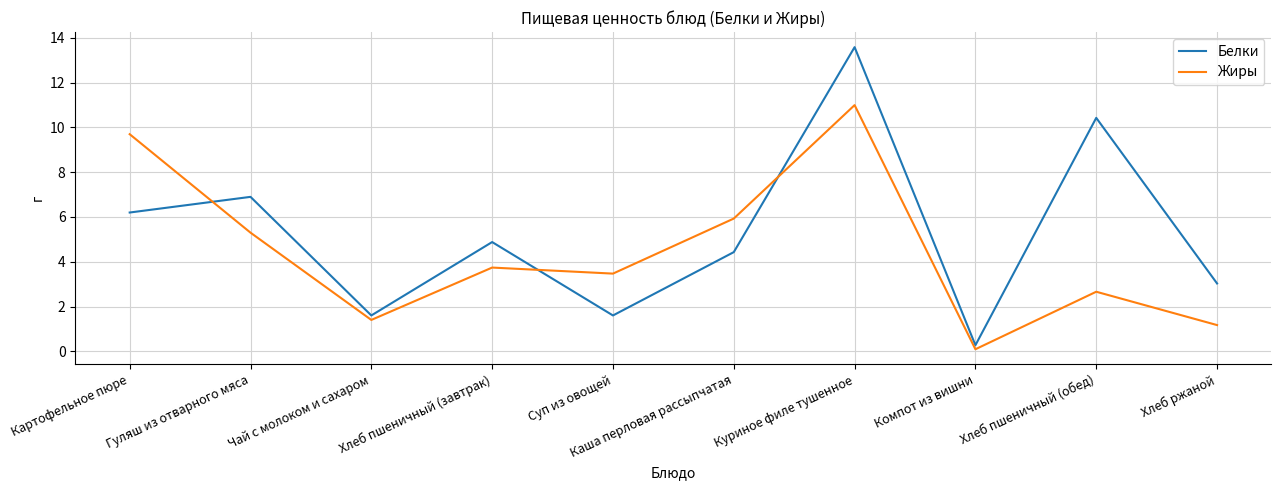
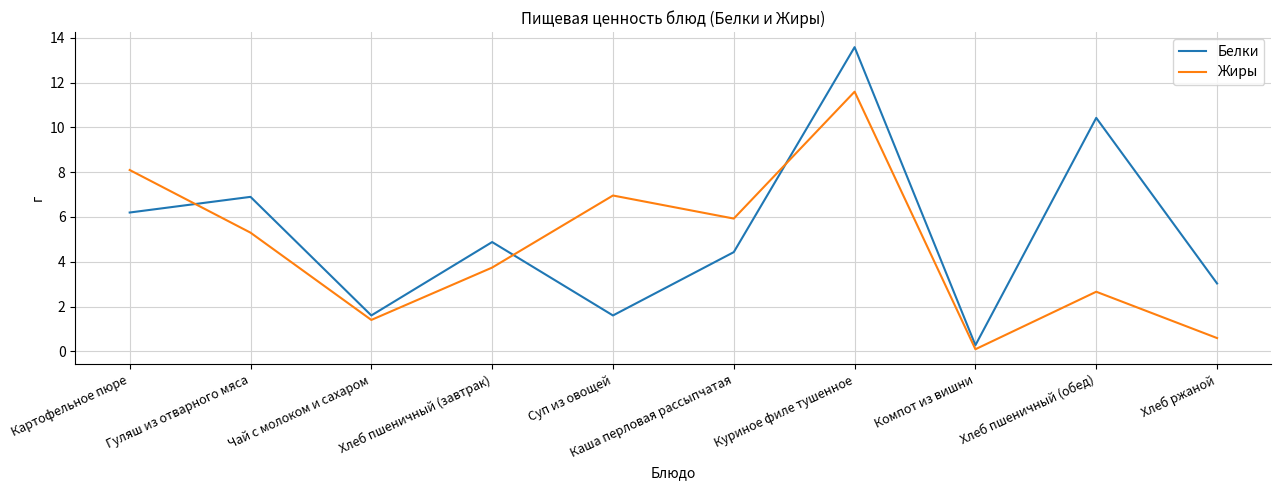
  {
    "Белки": {
      "Картофельное пюре": 6.2,
      "Гуляш из отварного мяса": 6.9,
      "Чай с молоком и сахаром": 1.6,
      "Хлеб пшеничный (завтрак)": 4.9,
      "Суп из овощей": 1.6,
      "Каша перловая рассыпчатая": 4.4,
      "Куриное филе тушенное": 13.6,
      "Компот из вишни": 0.3,
      "Хлеб пшеничный (обед)": 10.4,
      "Хлеб ржаной": 3.0
    },
    "Жиры": {
-     "Картофельное пюре": 9.7,
+     "Картофельное пюре": 8.1,
      "Гуляш из отварного мяса": 5.3,
      "Чай с молоком и сахаром": 1.4,
      "Хлеб пшеничный (завтрак)": 3.7,
-     "Суп из овощей": 3.5,
+     "Суп из овощей": 7.0,
      "Каша перловая рассыпчатая": 5.9,
-     "Куриное филе тушенное": 11.0,
+     "Куриное филе тушенное": 11.6,
      "Компот из вишни": 0.1,
      "Хлеб пшеничный (обед)": 2.7,
-     "Хлеб ржаной": 1.2
+     "Хлеб ржаной": 0.6
    }
  }
